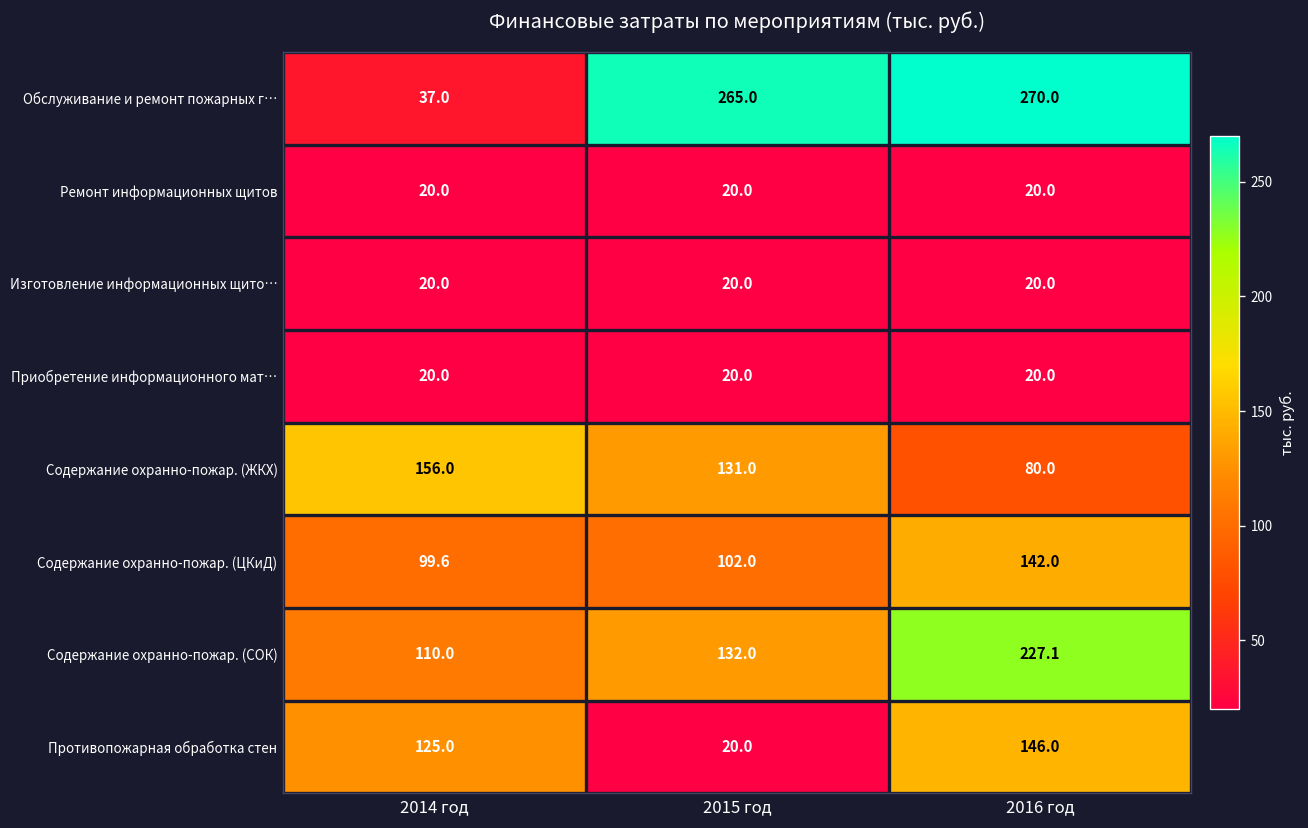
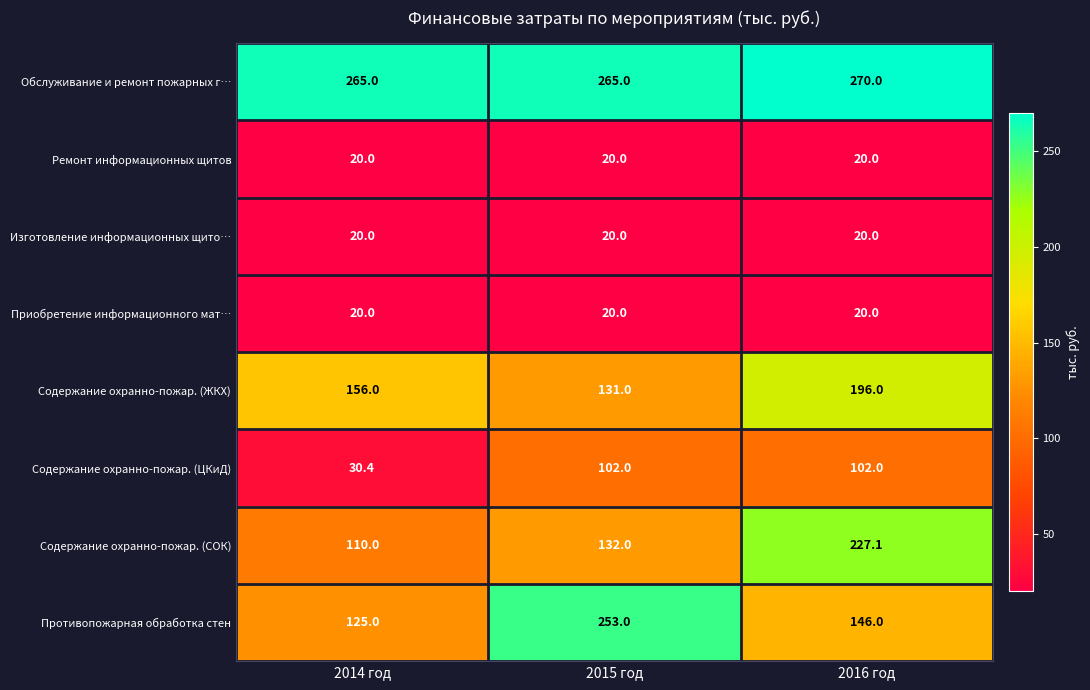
  {
    "Обслуживание и ремонт пожарных г…": {
-     "2014 год": 37.0,
+     "2014 год": 265.0,
      "2015 год": 265.0,
      "2016 год": 270.0
    },
    "Ремонт информационных щитов": {
      "2014 год": 20.0,
      "2015 год": 20.0,
      "2016 год": 20.0
    },
    "Изготовление информационных щито…": {
      "2014 год": 20.0,
      "2015 год": 20.0,
      "2016 год": 20.0
    },
    "Приобретение информационного мат…": {
      "2014 год": 20.0,
      "2015 год": 20.0,
      "2016 год": 20.0
    },
    "Содержание охранно-пожар. (ЖКХ)": {
      "2014 год": 156.0,
      "2015 год": 131.0,
-     "2016 год": 80.0
+     "2016 год": 196.0
    },
    "Содержание охранно-пожар. (ЦКиД)": {
-     "2014 год": 99.6,
+     "2014 год": 30.4,
      "2015 год": 102.0,
-     "2016 год": 142.0
+     "2016 год": 102.0
    },
    "Содержание охранно-пожар. (СОК)": {
      "2014 год": 110.0,
      "2015 год": 132.0,
      "2016 год": 227.1
    },
    "Противопожарная обработка стен": {
      "2014 год": 125.0,
-     "2015 год": 20.0,
+     "2015 год": 253.0,
      "2016 год": 146.0
    }
  }
